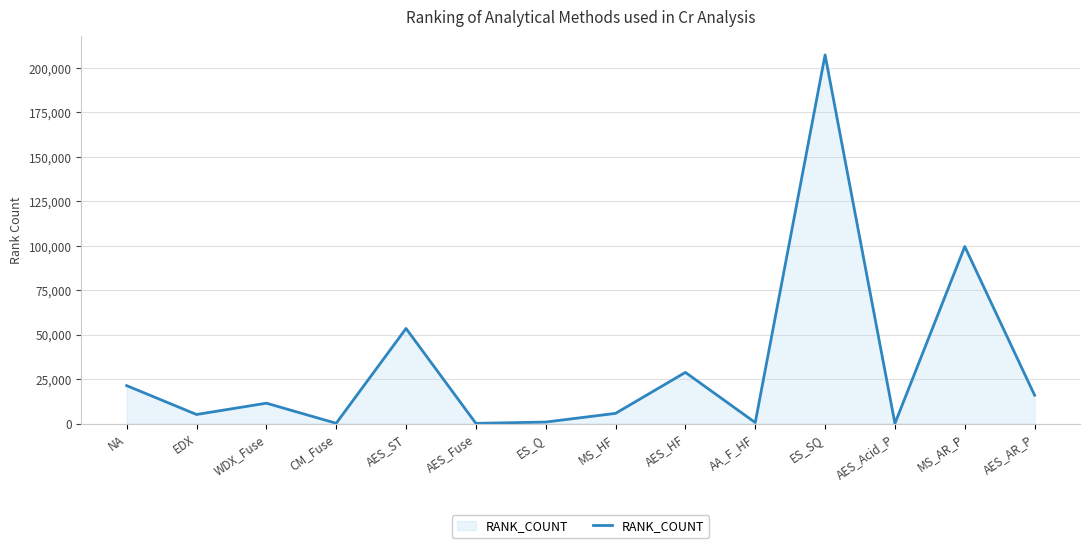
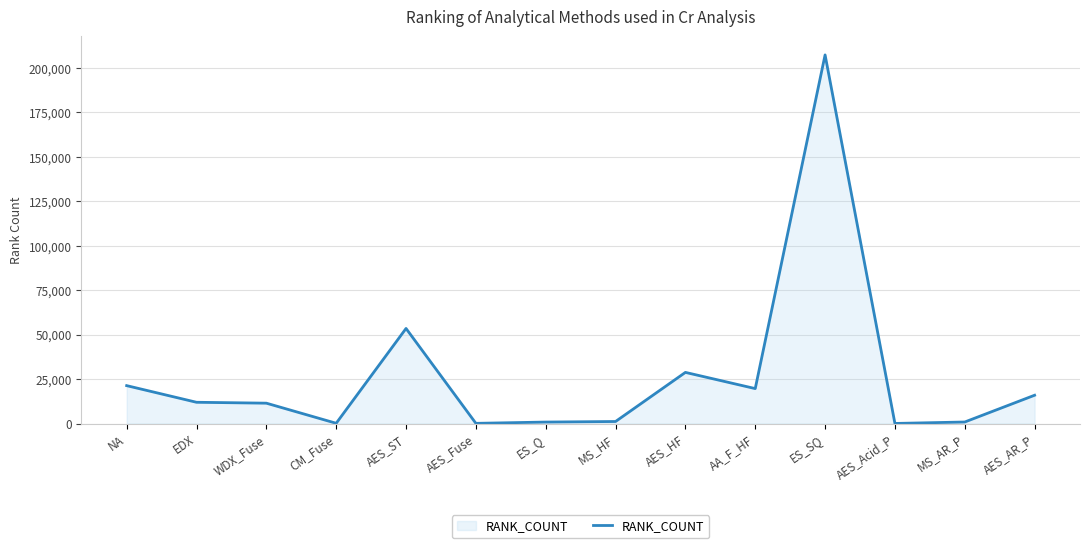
  {
    "NA": "21,000",
-   "EDX": "5,000",
+   "EDX": "12,000",
    "WDX_Fuse": "11,000",
    "CM_Fuse": "0",
    "AES_ST": "54,000",
    "AES_Fuse": "0",
    "ES_Q": "1,000",
-   "MS_HF": "6,000",
+   "MS_HF": "1,000",
    "AES_HF": "29,000",
-   "AA_F_HF": "1,000",
+   "AA_F_HF": "20,000",
    "ES_SQ": "207,000",
    "AES_Acid_P": "0",
-   "MS_AR_P": "100,000",
+   "MS_AR_P": "1,000",
    "AES_AR_P": "16,000"
  }
